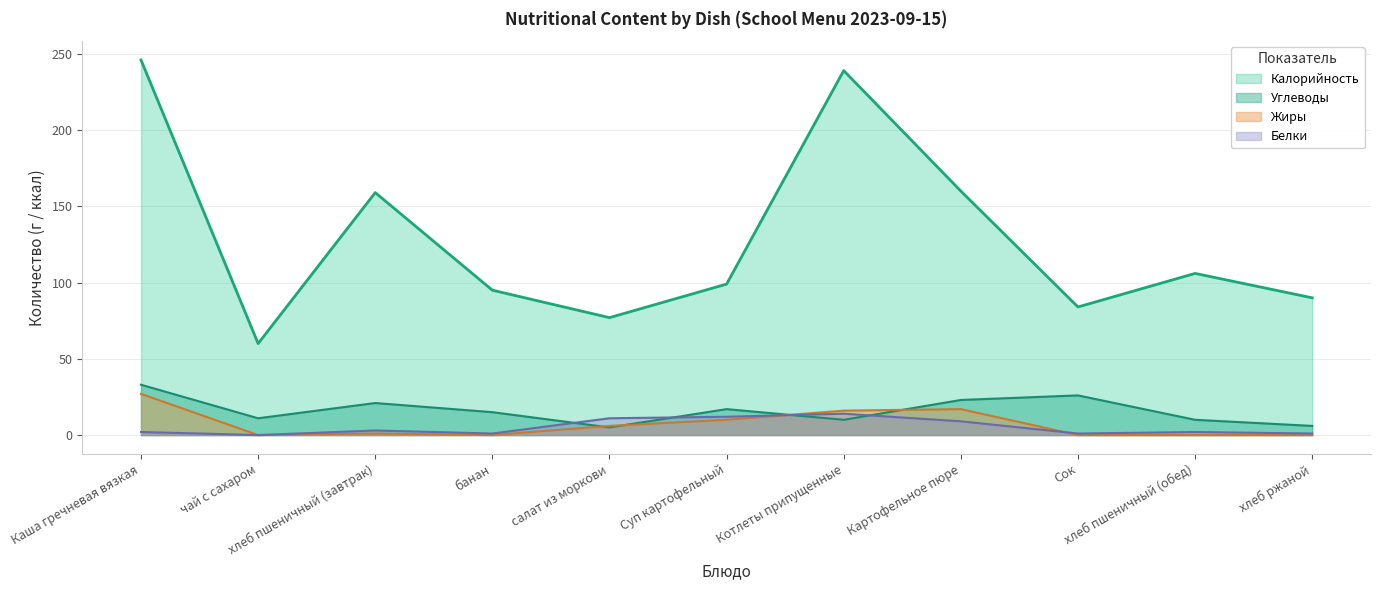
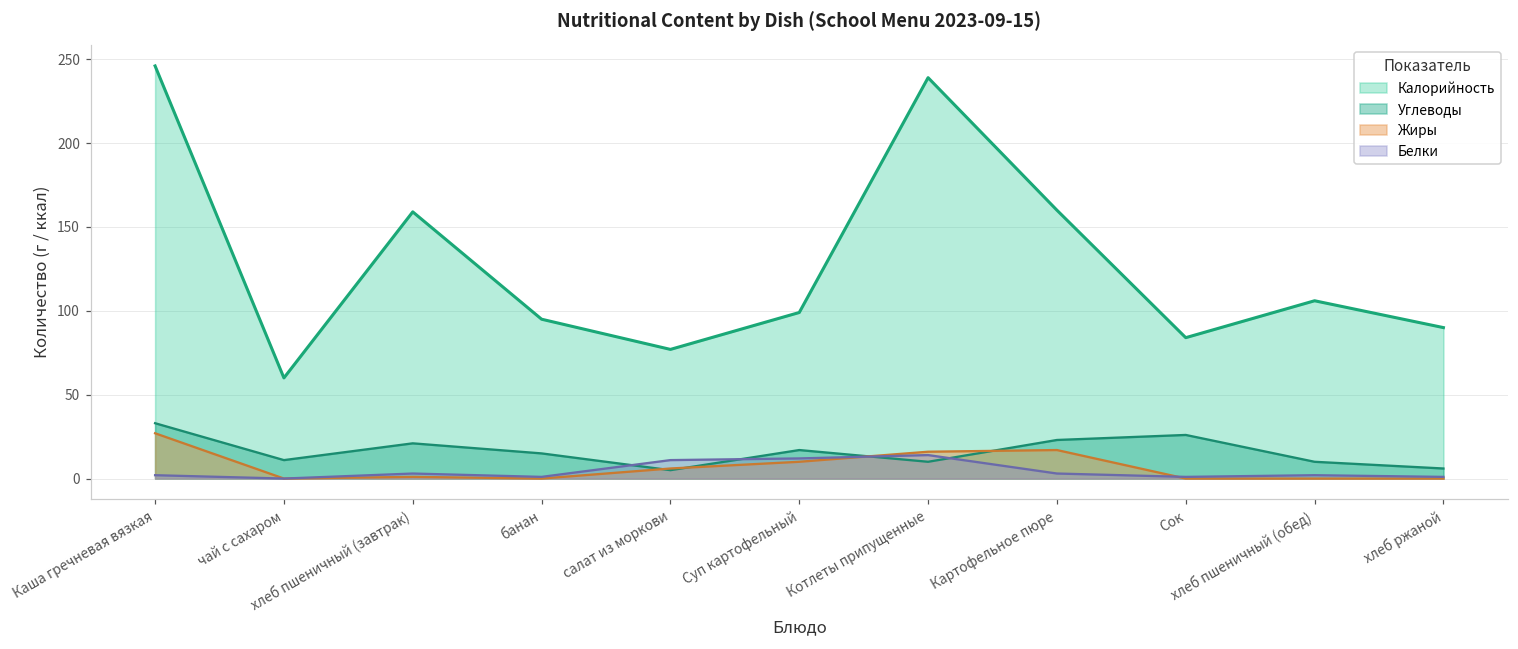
  {
    "Жиры": {
      "Каша гречневая вязкая": 27,
      "хлеб пшеничный (завтрак)": 1,
      "Суп картофельный": 10,
      "Котлеты припущенные": 16,
      "Картофельное пюре": 17,
      "хлеб пшеничный (обед)": 0
    },
    "Белки": {
      "Каша гречневая вязкая": 2,
      "хлеб пшеничный (завтрак)": 3,
      "салат из моркови": 11,
      "Суп картофельный": 12,
      "Котлеты припущенные": 14,
-     "Картофельное пюре": 9,
+     "Картофельное пюре": 3,
      "хлеб пшеничный (обед)": 2
    }
  }
